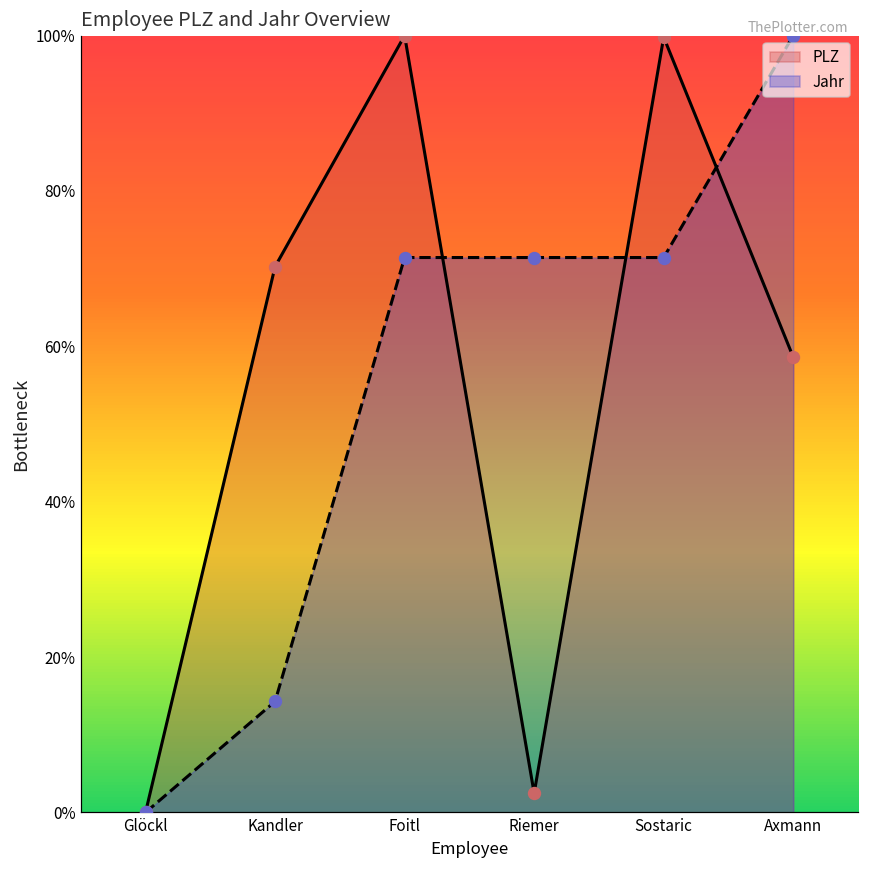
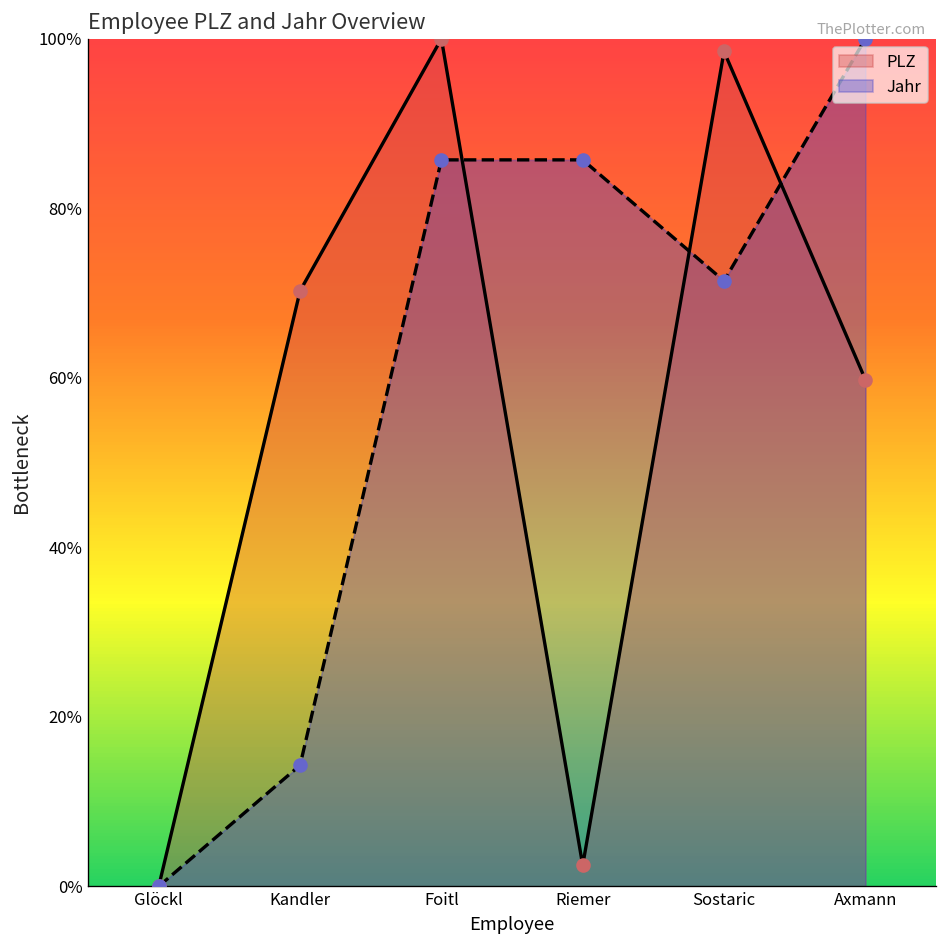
  {
    "PLZ": {
      "Kandler": "70%",
      "Foitl": "100%",
      "Riemer": "2%",
-     "Sostaric": "100%",
-     "Axmann": "59%"
+     "Sostaric": "99%",
+     "Axmann": "60%"
    },
    "Jahr": {
      "Kandler": "14%",
-     "Foitl": "71%",
-     "Riemer": "71%",
+     "Foitl": "86%",
+     "Riemer": "86%",
      "Sostaric": "71%",
      "Axmann": "100%"
    }
  }
